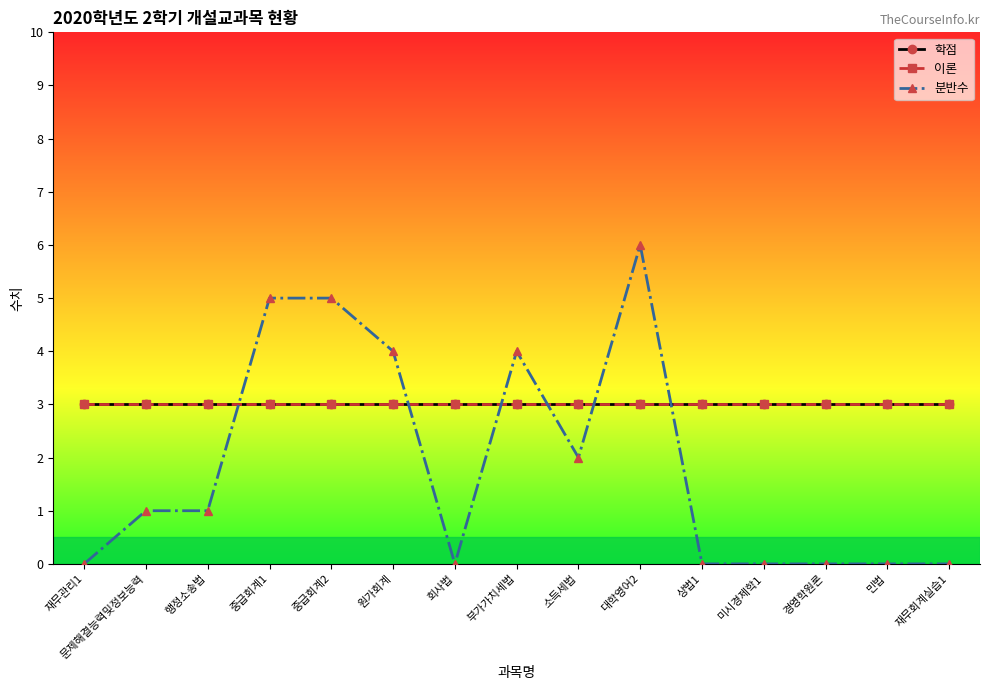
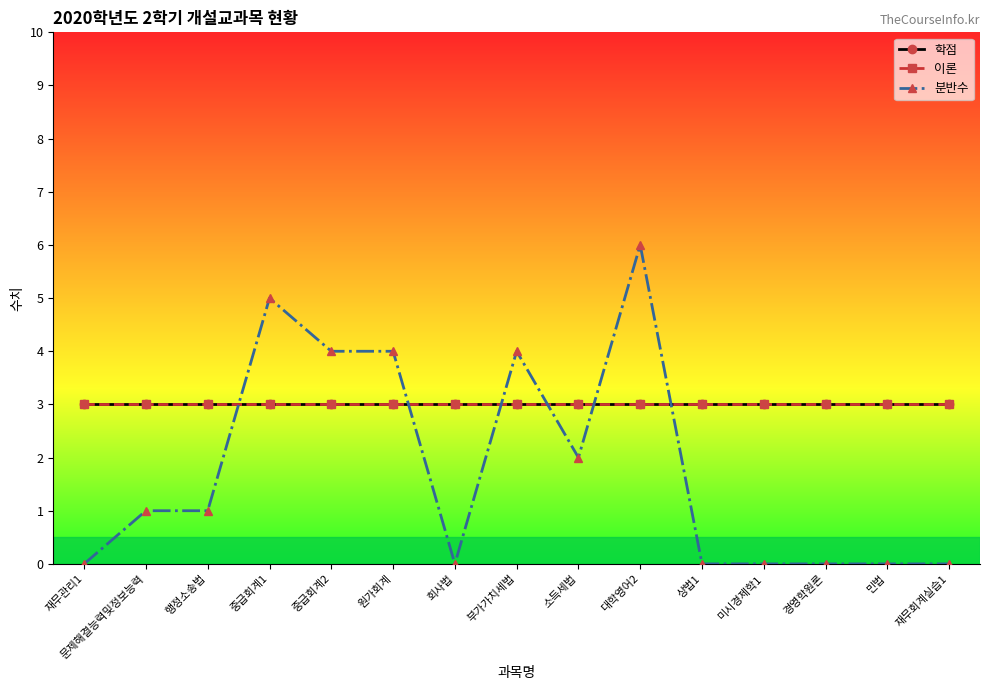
  {
    "이론": {
      "재무관리1": 3,
      "문제해결능력및정보능력": 3,
      "행정소송법": 3,
      "중급회계1": 3,
      "중급회계2": 3,
      "원가회계": 3,
      "회사법": 3,
      "부가가치세법": 3,
      "소득세법": 3,
      "대학영어2": 3,
      "상법1": 3,
      "미시경제학1": 3,
      "경영학원론": 3,
      "민법": 3,
      "재무회계실습1": 3
    },
    "분반수": {
      "문제해결능력및정보능력": 1,
      "행정소송법": 1,
      "중급회계1": 5,
-     "중급회계2": 5,
+     "중급회계2": 4,
      "원가회계": 4,
      "부가가치세법": 4,
      "소득세법": 2,
      "대학영어2": 6
    }
  }
